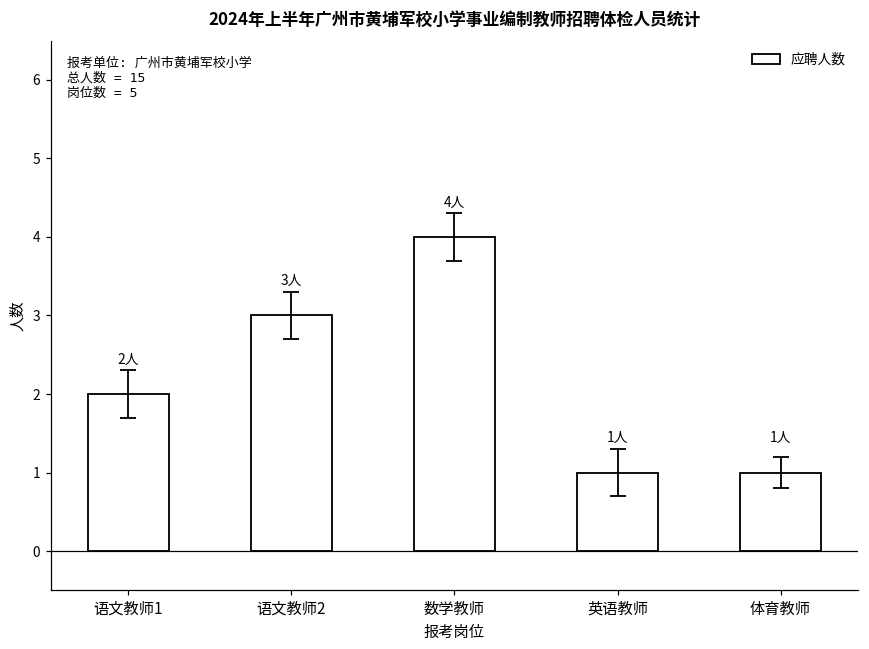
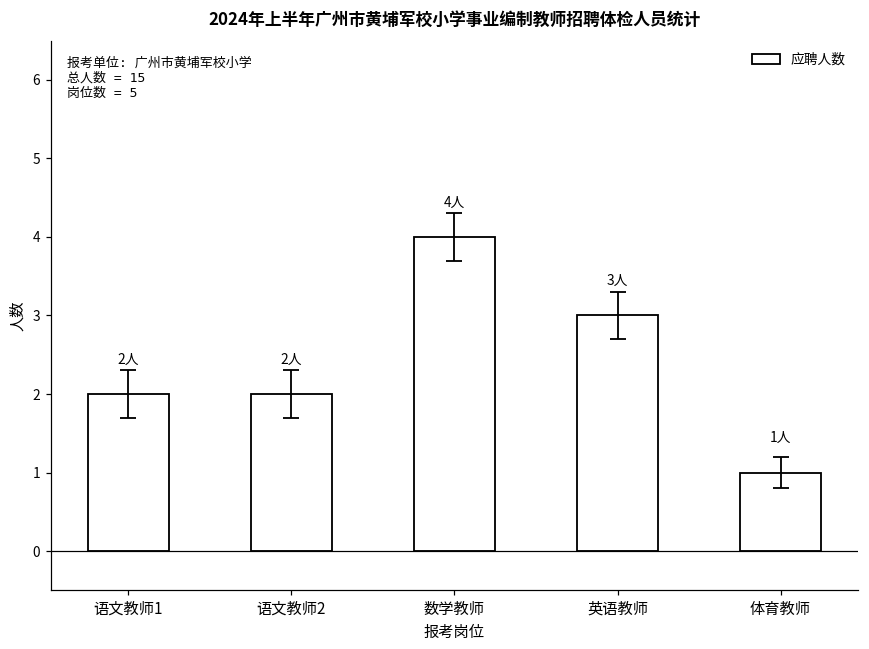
  {
    "应聘人数": {
-     "语文教师2": "3人",
-     "英语教师": "1人"
+     "语文教师2": "2人",
+     "英语教师": "3人"
    }
  }
